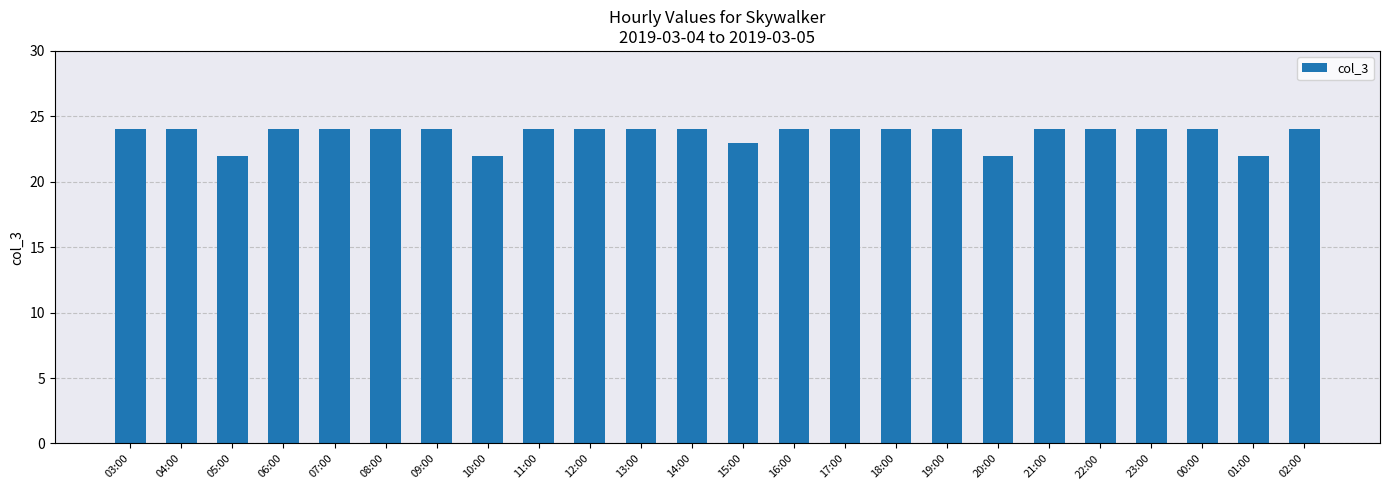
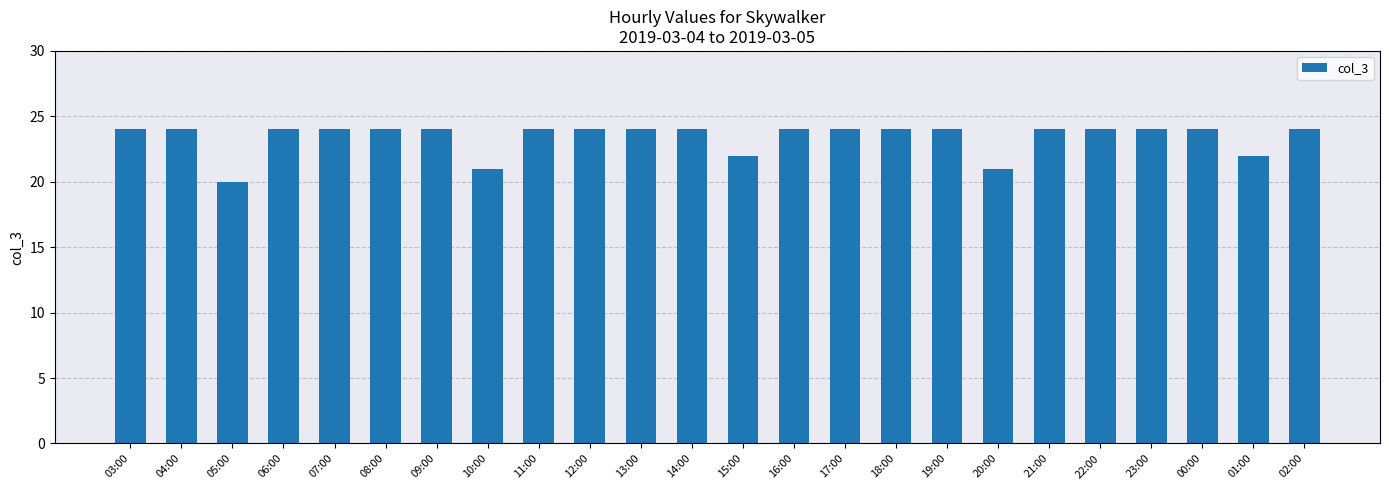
  {
    "03:00": 24,
    "04:00": 24,
-   "05:00": 22,
+   "05:00": 20,
    "06:00": 24,
    "07:00": 24,
    "08:00": 24,
    "09:00": 24,
-   "10:00": 22,
+   "10:00": 21,
    "11:00": 24,
    "12:00": 24,
    "13:00": 24,
    "14:00": 24,
-   "15:00": 23,
+   "15:00": 22,
    "16:00": 24,
    "17:00": 24,
    "18:00": 24,
    "19:00": 24,
-   "20:00": 22,
+   "20:00": 21,
    "21:00": 24,
    "22:00": 24,
    "23:00": 24,
    "00:00": 24,
    "01:00": 22,
    "02:00": 24
  }
